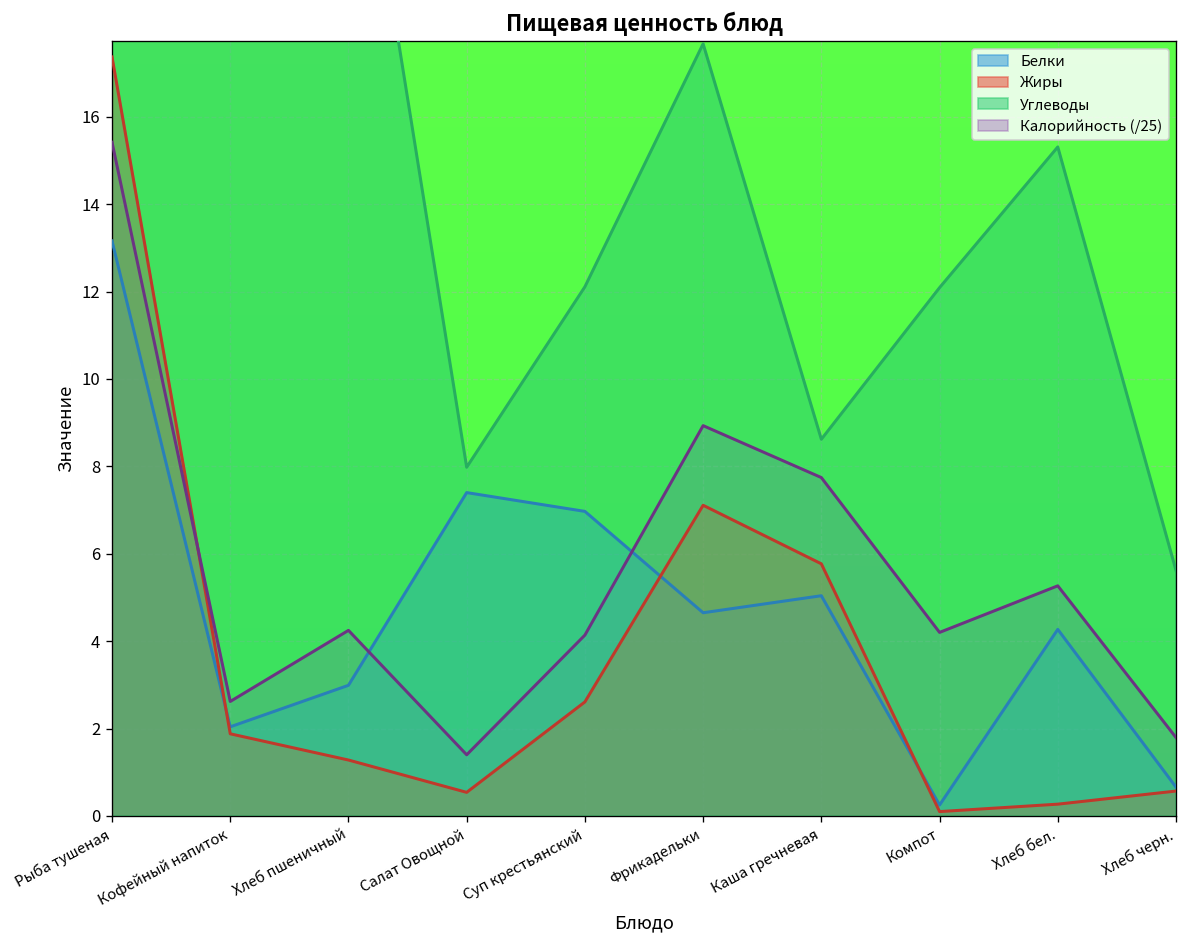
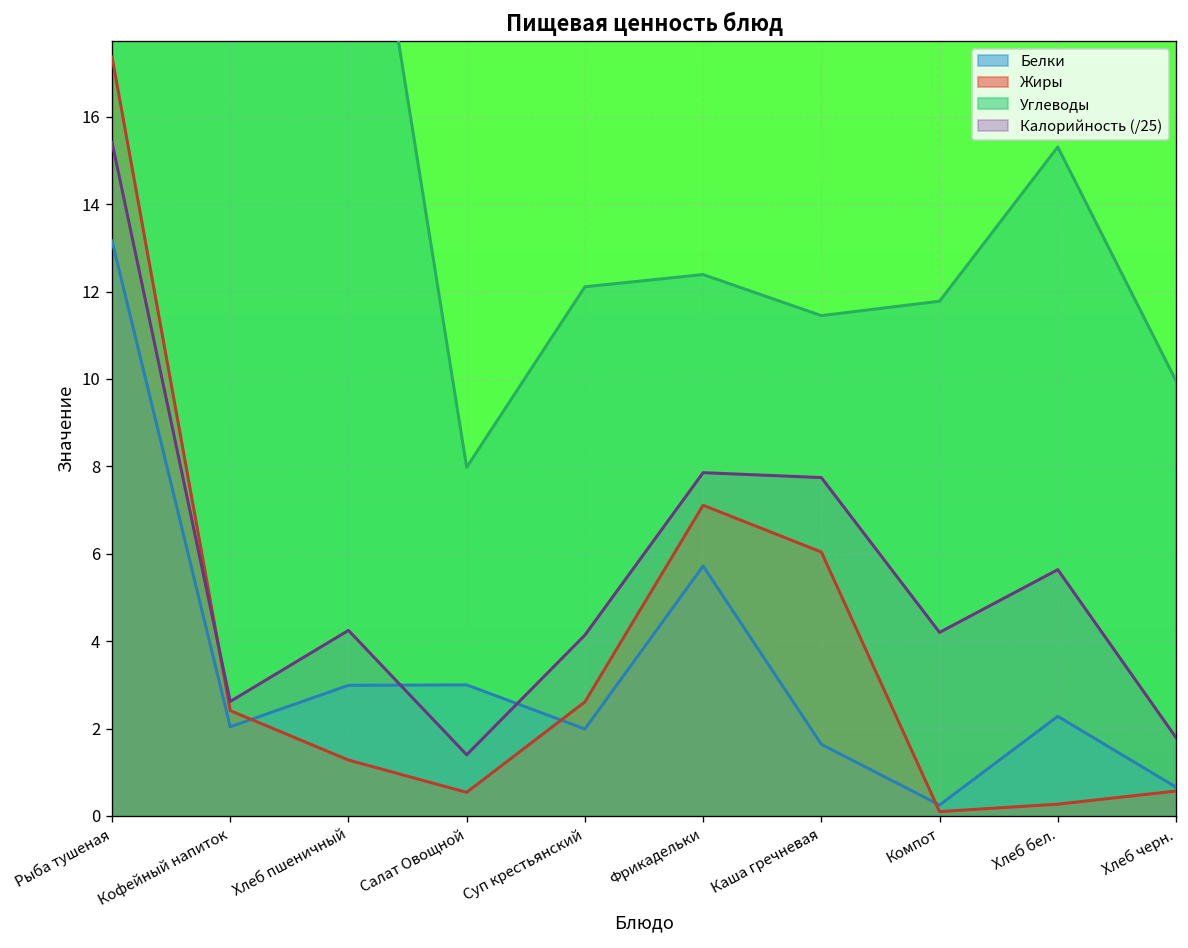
  {
    "Белки": {
      "Рыба тушеная": 13.2,
      "Кофейный напиток": 2.0,
      "Хлеб пшеничный": 3.0,
-     "Салат Овощной": 7.4,
-     "Суп крестьянский": 7.0,
-     "Фрикадельки": 4.7,
-     "Каша гречневая": 5.0,
+     "Салат Овощной": 3.0,
+     "Суп крестьянский": 2.0,
+     "Фрикадельки": 5.7,
+     "Каша гречневая": 1.6,
      "Компот": 0.3,
-     "Хлеб бел.": 4.3,
+     "Хлеб бел.": 2.3,
      "Хлеб черн.": 0.7
    },
    "Жиры": {
      "Рыба тушеная": 17.4,
-     "Кофейный напиток": 1.9,
+     "Кофейный напиток": 2.4,
      "Хлеб пшеничный": 1.3,
      "Салат Овощной": 0.5,
      "Суп крестьянский": 2.6,
      "Фрикадельки": 7.1,
-     "Каша гречневая": 5.8,
+     "Каша гречневая": 6.0,
      "Компот": 0.1,
      "Хлеб бел.": 0.3,
      "Хлеб черн.": 0.6
    },
    "Углеводы": {
      "Салат Овощной": 8.0,
      "Суп крестьянский": 12.1,
-     "Фрикадельки": 17.7,
-     "Каша гречневая": 8.6,
-     "Компот": 12.1,
+     "Фрикадельки": 12.4,
+     "Каша гречневая": 11.5,
+     "Компот": 11.8,
      "Хлеб бел.": 15.3,
-     "Хлеб черн.": 5.6
+     "Хлеб черн.": 10.0
    },
    "Калорийность (/25)": {
      "Рыба тушеная": 15.4,
      "Кофейный напиток": 2.6,
      "Хлеб пшеничный": 4.2,
      "Салат Овощной": 1.4,
      "Суп крестьянский": 4.1,
-     "Фрикадельки": 8.9,
+     "Фрикадельки": 7.9,
      "Каша гречневая": 7.7,
      "Компот": 4.2,
-     "Хлеб бел.": 5.3,
+     "Хлеб бел.": 5.6,
      "Хлеб черн.": 1.8
    }
  }
